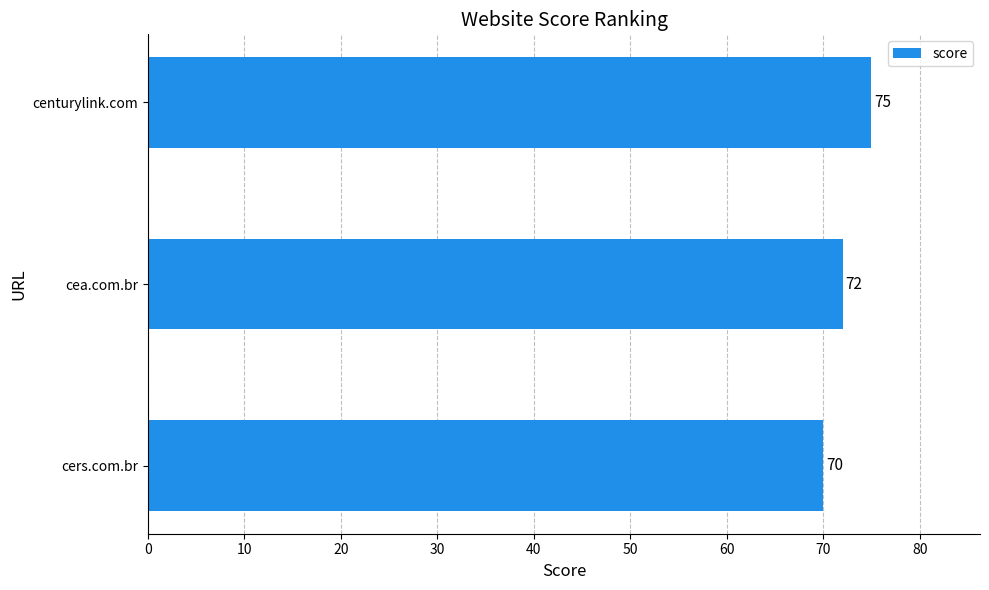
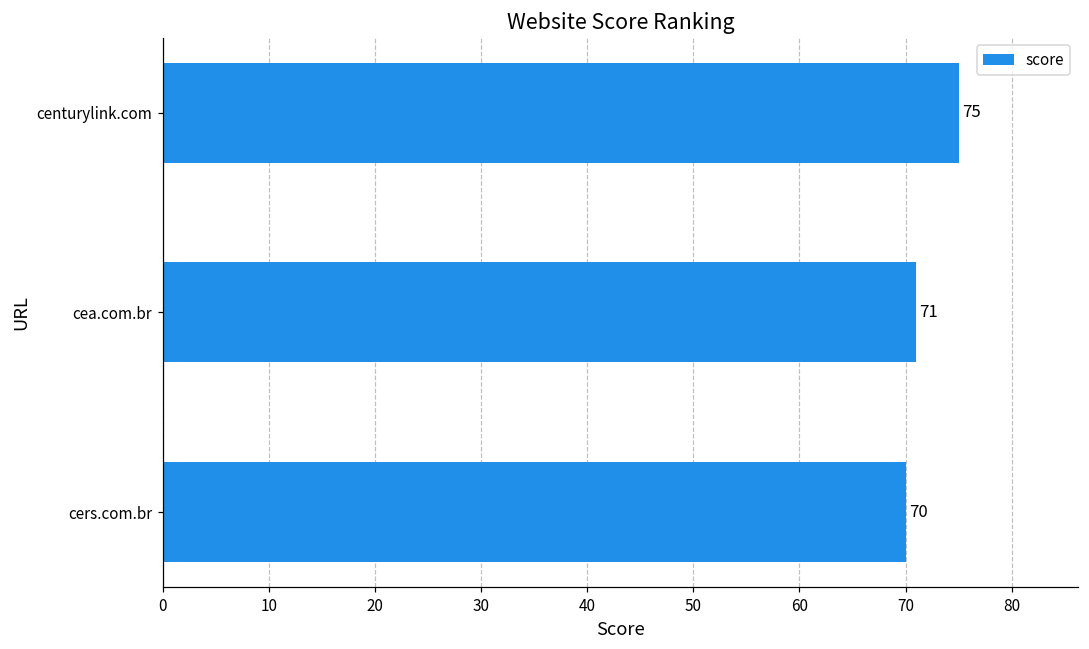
  {
    "centurylink.com": 75,
-   "cea.com.br": 72,
+   "cea.com.br": 71,
    "cers.com.br": 70
  }
